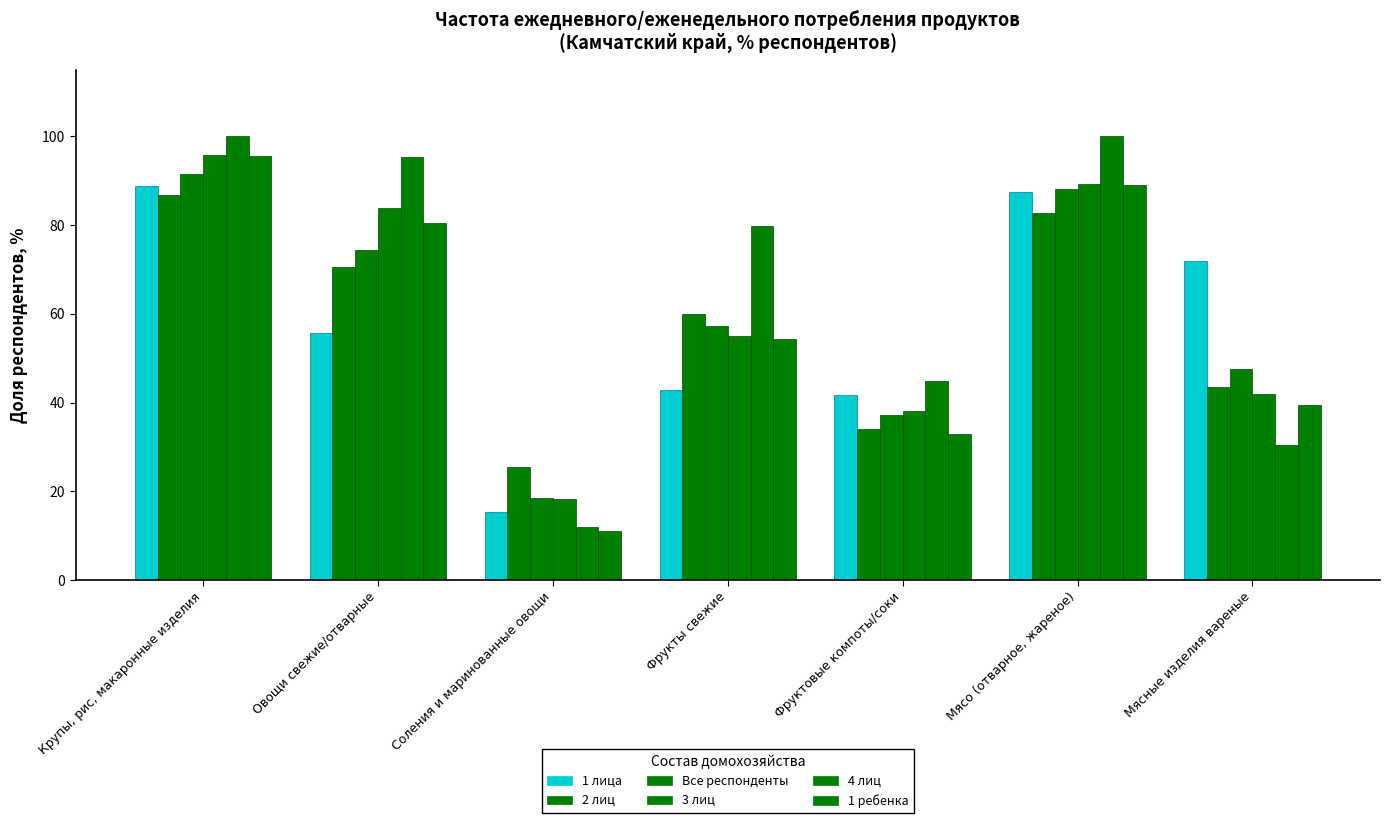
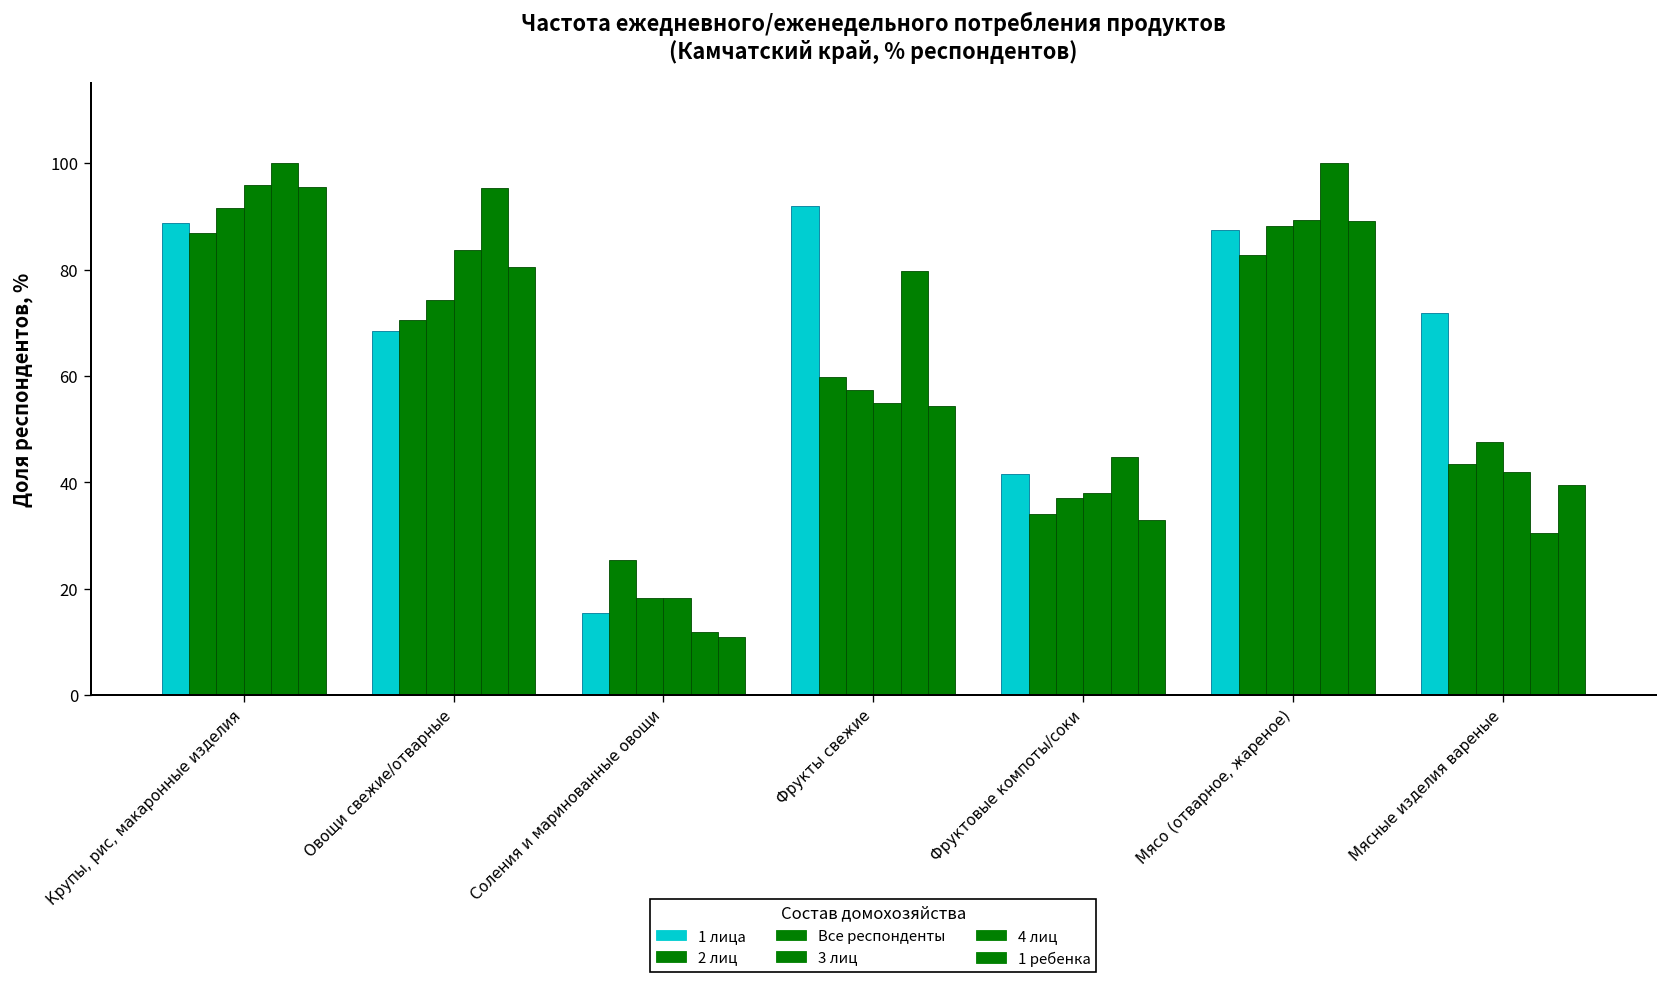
  {
    "1 лица": {
      "Крупы, рис, макаронные изделия": 89,
-     "Овощи свежие/отварные": 56,
+     "Овощи свежие/отварные": 68,
      "Соления и маринованные овощи": 15,
-     "Фрукты свежие": 43,
+     "Фрукты свежие": 92,
      "Фруктовые компоты/соки": 42,
      "Мясо (отварное, жареное)": 87,
      "Мясные изделия вареные": 72
    }
  }
